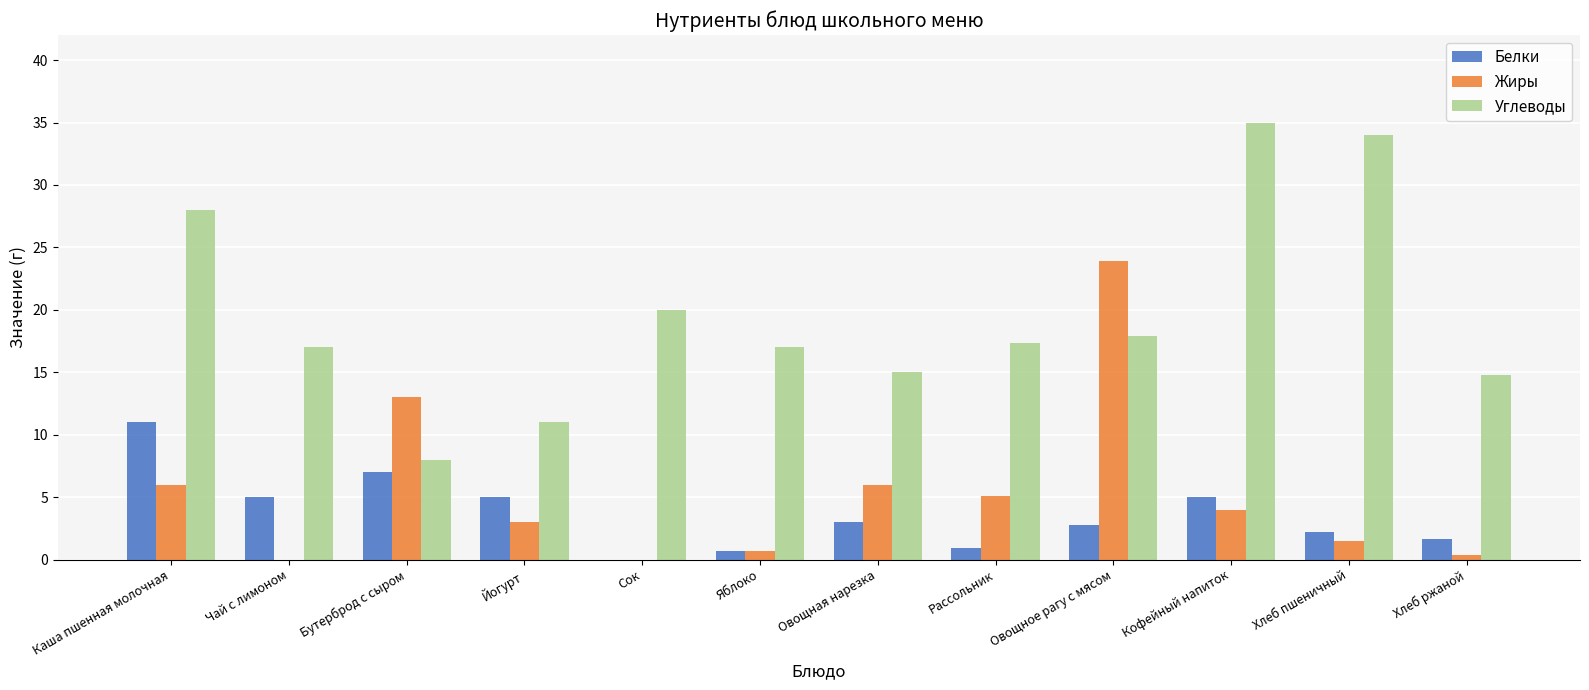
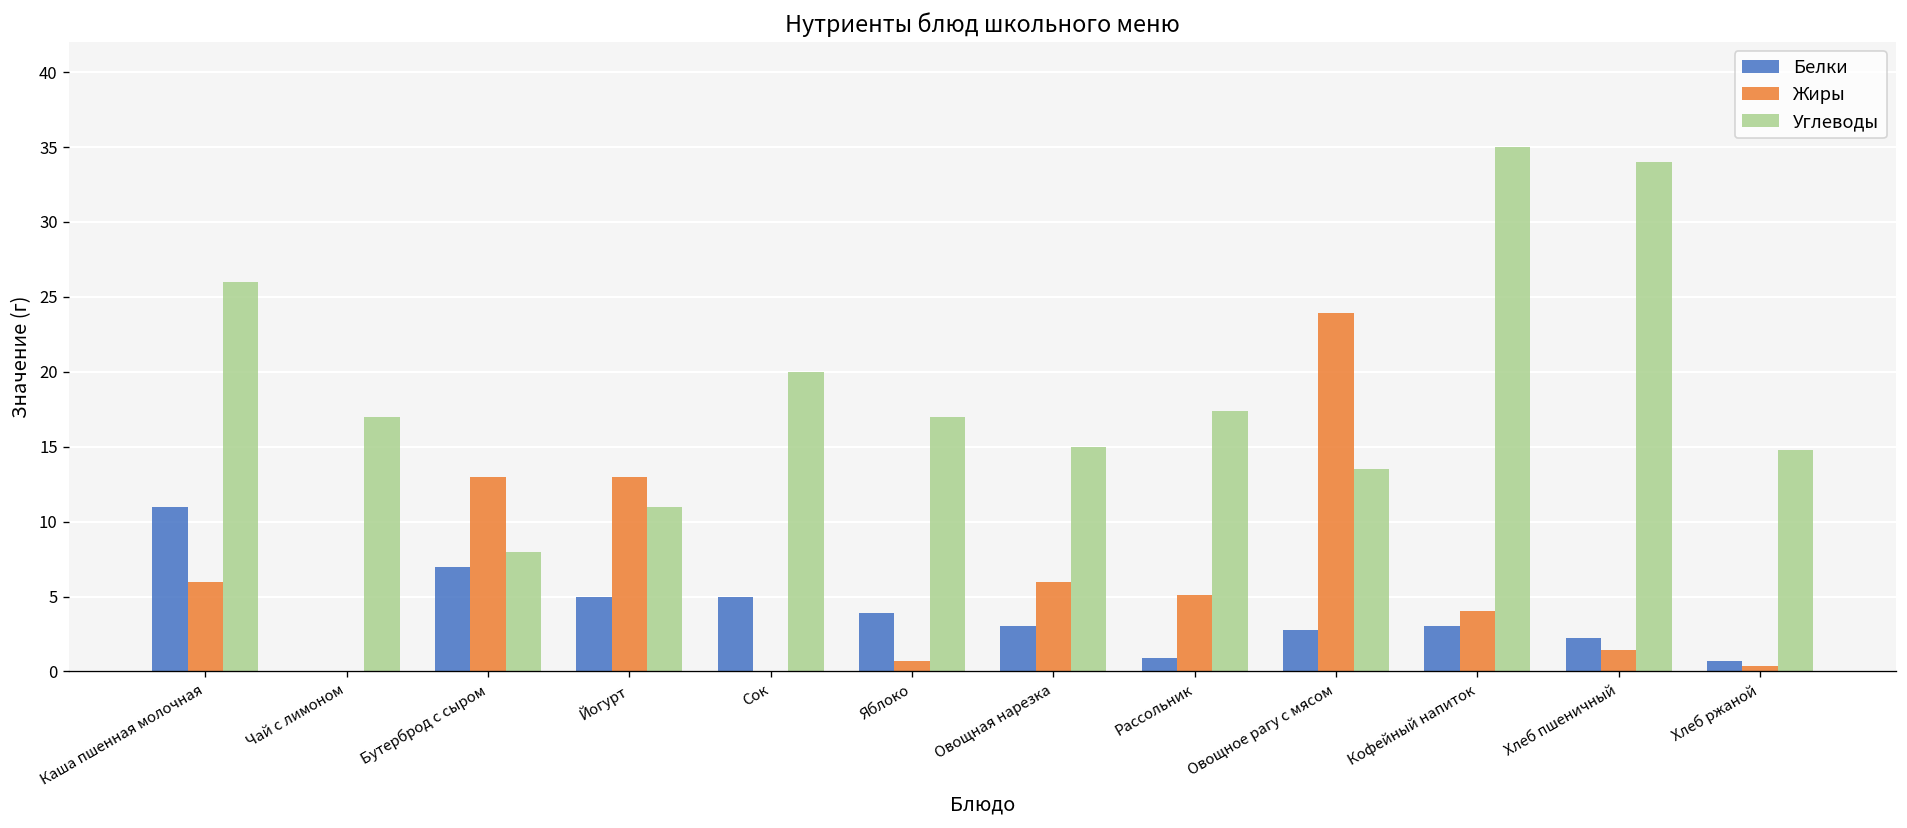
  {
    "Белки": {
      "Каша пшенная молочная": 11.0,
-     "Чай с лимоном": 5,
+     "Чай с лимоном": 0,
      "Бутерброд с сыром": 7.0,
      "Йогурт": 5.0,
-     "Сок": 0,
-     "Яблоко": 0.7,
+     "Сок": 5,
+     "Яблоко": 3.9,
      "Овощная нарезка": 3.0,
      "Рассольник": 0.9,
      "Овощное рагу с мясом": 2.8,
-     "Кофейный напиток": 5,
+     "Кофейный напиток": 3,
      "Хлеб пшеничный": 2.2,
-     "Хлеб ржаной": 1.7
+     "Хлеб ржаной": 0.7
    },
    "Жиры": {
      "Каша пшенная молочная": 6,
      "Чай с лимоном": 0,
      "Бутерброд с сыром": 13,
-     "Йогурт": 3,
+     "Йогурт": 13,
      "Сок": 0,
      "Яблоко": 0.7,
      "Овощная нарезка": 6,
      "Рассольник": 5,
      "Овощное рагу с мясом": 24,
      "Кофейный напиток": 4,
      "Хлеб пшеничный": 1.5,
      "Хлеб ржаной": 0.3
    },
    "Углеводы": {
-     "Каша пшенная молочная": 28,
+     "Каша пшенная молочная": 26,
      "Чай с лимоном": 17.0,
      "Бутерброд с сыром": 8.0,
      "Йогурт": 11.0,
      "Сок": 20.0,
      "Яблоко": 17.0,
      "Овощная нарезка": 15.0,
      "Рассольник": 17.4,
-     "Овощное рагу с мясом": 17.9,
+     "Овощное рагу с мясом": 13.5,
      "Кофейный напиток": 35.0,
      "Хлеб пшеничный": 34.0,
      "Хлеб ржаной": 14.8
    }
  }
